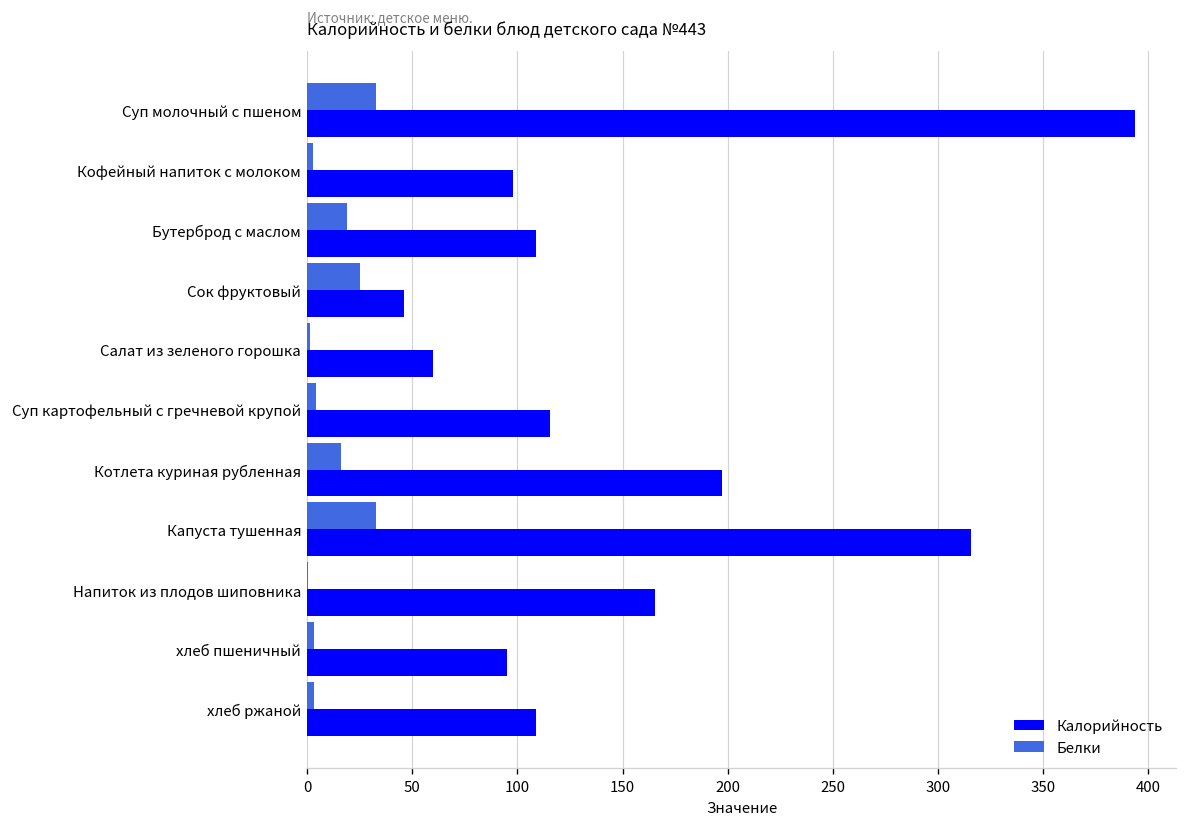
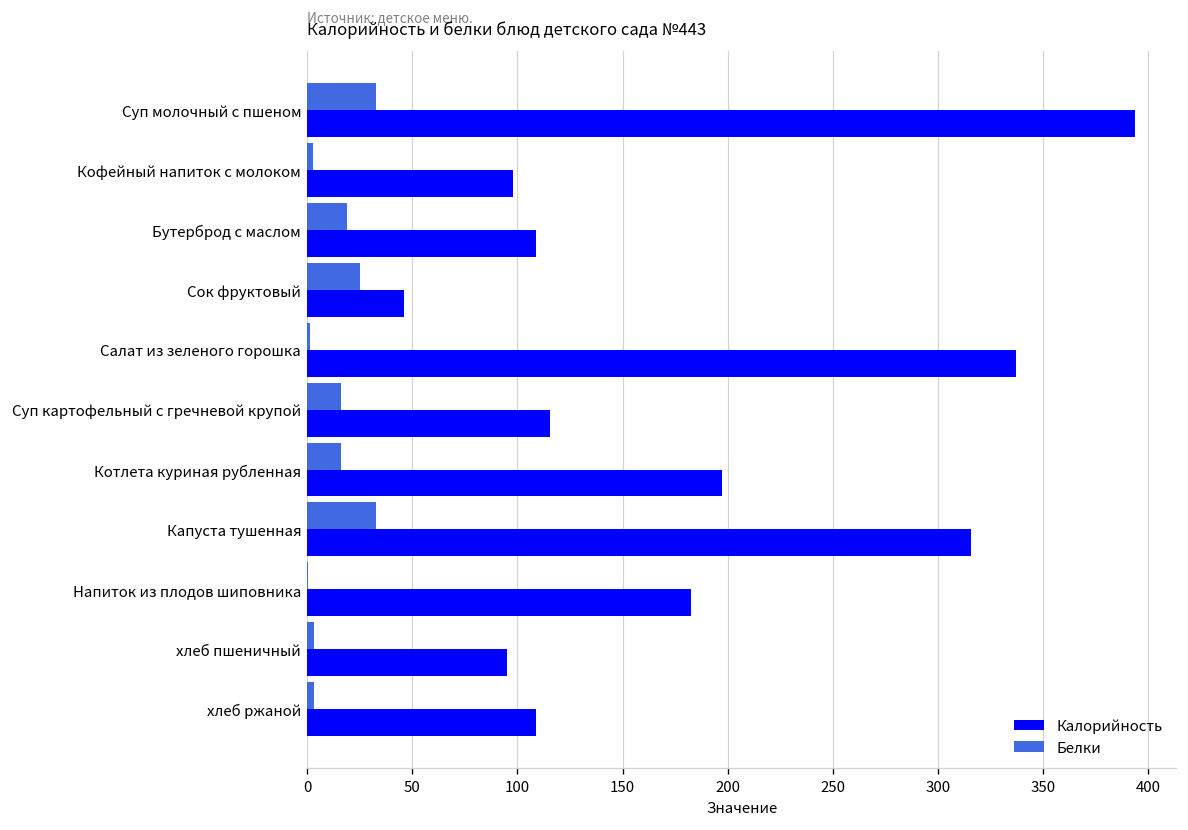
  {
    "Калорийность": {
      "Суп молочный с пшеном": 393,
      "Кофейный напиток с молоком": 98,
      "Бутерброд с маслом": 109,
      "Сок фруктовый": 46,
-     "Салат из зеленого горошка": 60,
+     "Салат из зеленого горошка": 337,
      "Суп картофельный с гречневой крупой": 116,
      "Котлета куриная рубленная": 197,
      "Капуста тушенная": 316,
-     "Напиток из плодов шиповника": 165,
+     "Напиток из плодов шиповника": 182,
      "хлеб пшеничный": 95,
      "хлеб ржаной": 109
    },
    "Белки": {
      "Суп молочный с пшеном": 33,
      "Кофейный напиток с молоком": 3,
      "Бутерброд с маслом": 19,
      "Сок фруктовый": 25,
-     "Суп картофельный с гречневой крупой": 4,
+     "Суп картофельный с гречневой крупой": 16,
      "Котлета куриная рубленная": 16,
      "Капуста тушенная": 33,
      "хлеб пшеничный": 3,
      "хлеб ржаной": 3
    }
  }
